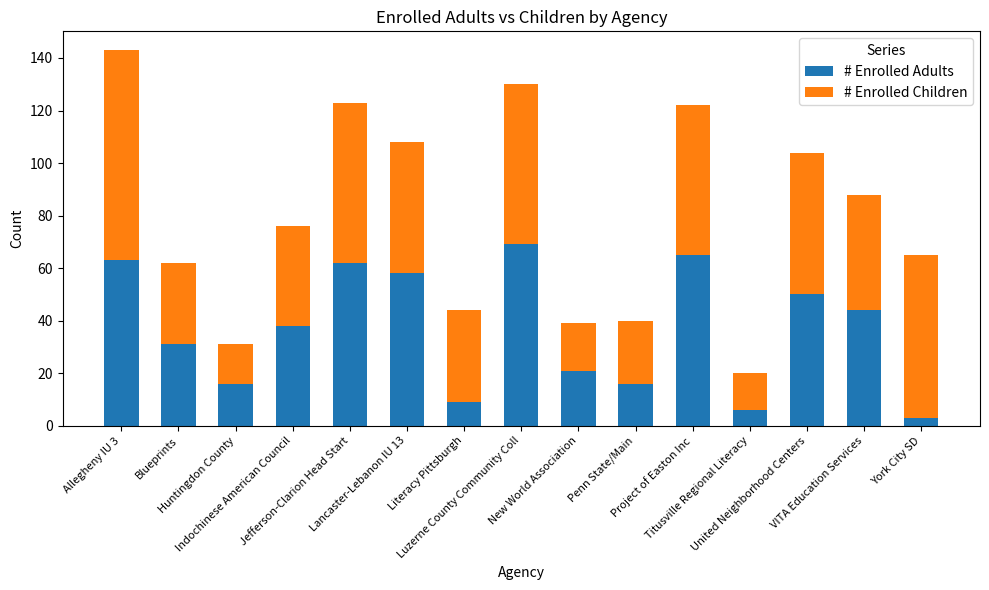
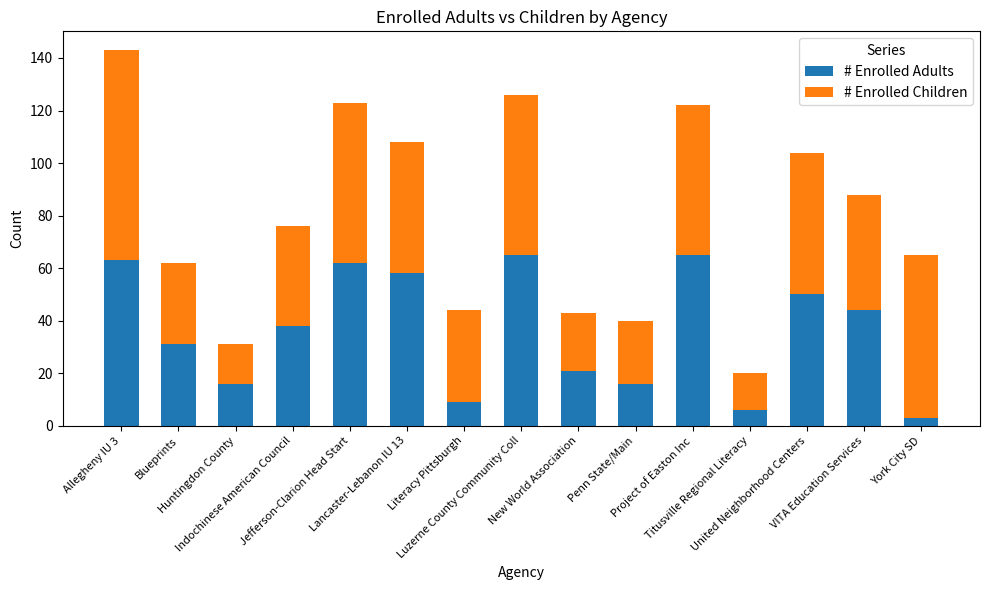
  {
    "# Enrolled Adults": {
      "Allegheny IU 3": 63,
      "Blueprints": 31,
      "Huntingdon County": 16,
      "Indochinese American Council": 38,
      "Jefferson-Clarion Head Start": 62,
      "Lancaster-Lebanon IU 13": 58,
      "Literacy Pittsburgh": 9,
-     "Luzerne County Community Coll": 69,
+     "Luzerne County Community Coll": 65,
      "New World Association": 21,
      "Penn State/Main": 16,
      "Project of Easton Inc": 65,
      "Titusville Regional Literacy": 6,
      "United Neighborhood Centers": 50,
      "VITA Education Services": 44,
      "York City SD": 3
    },
    "# Enrolled Children": {
      "Allegheny IU 3": 80,
      "Blueprints": 31,
      "Huntingdon County": 15,
      "Indochinese American Council": 38,
      "Jefferson-Clarion Head Start": 61,
      "Lancaster-Lebanon IU 13": 50,
      "Literacy Pittsburgh": 35,
      "Luzerne County Community Coll": 61,
-     "New World Association": 18,
+     "New World Association": 22,
      "Penn State/Main": 24,
      "Project of Easton Inc": 57,
      "Titusville Regional Literacy": 14,
      "United Neighborhood Centers": 54,
      "VITA Education Services": 44,
      "York City SD": 62
    }
  }
